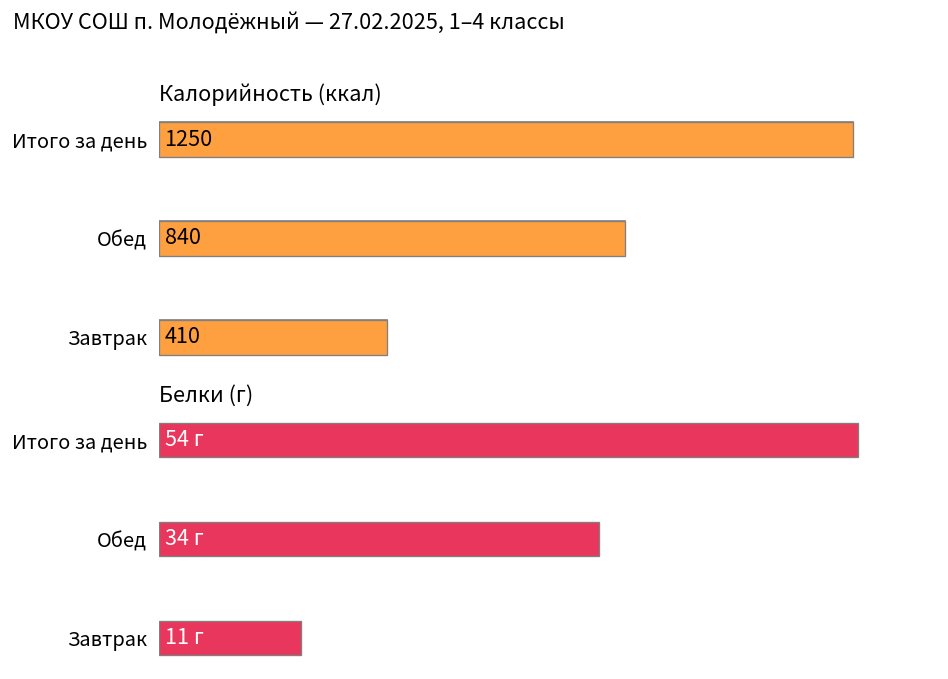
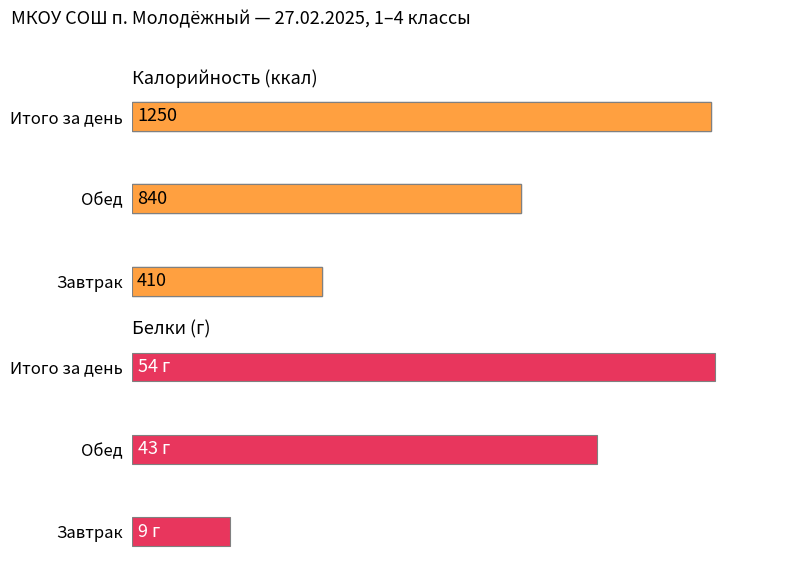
  {
    "Белки (г)": {
      "Итого за день": 54,
-     "Обед": 34,
-     "Завтрак": 11
+     "Обед": 43,
+     "Завтрак": 9
    }
  }
